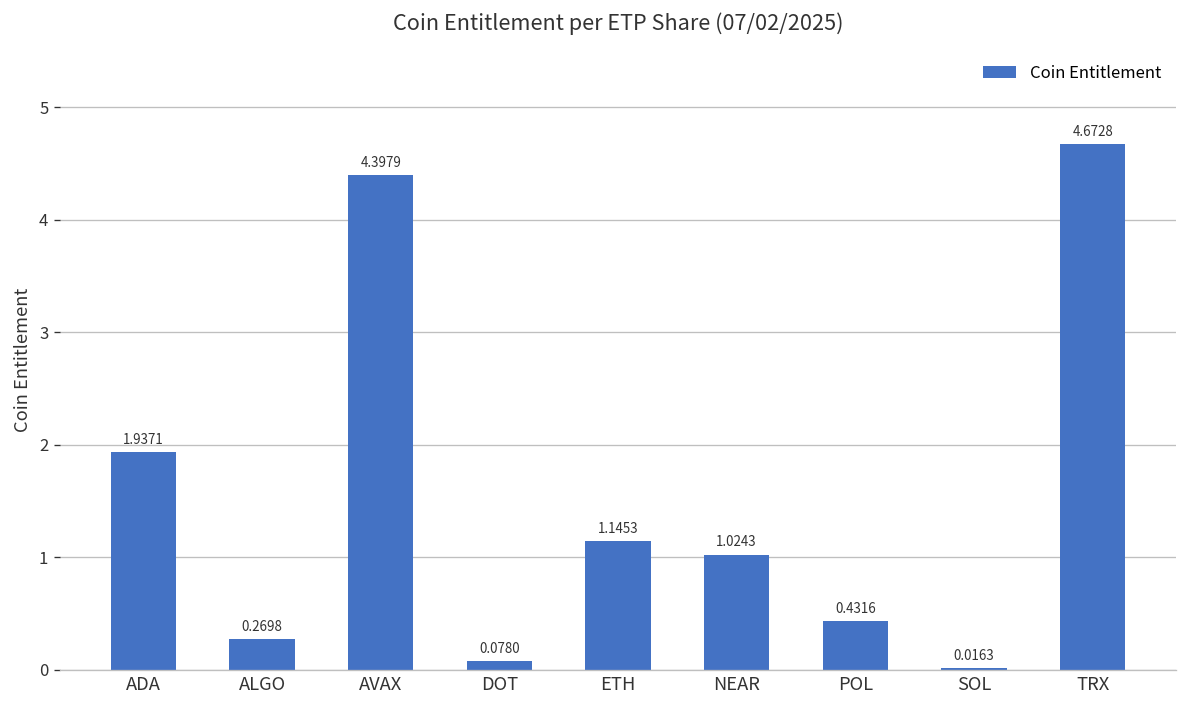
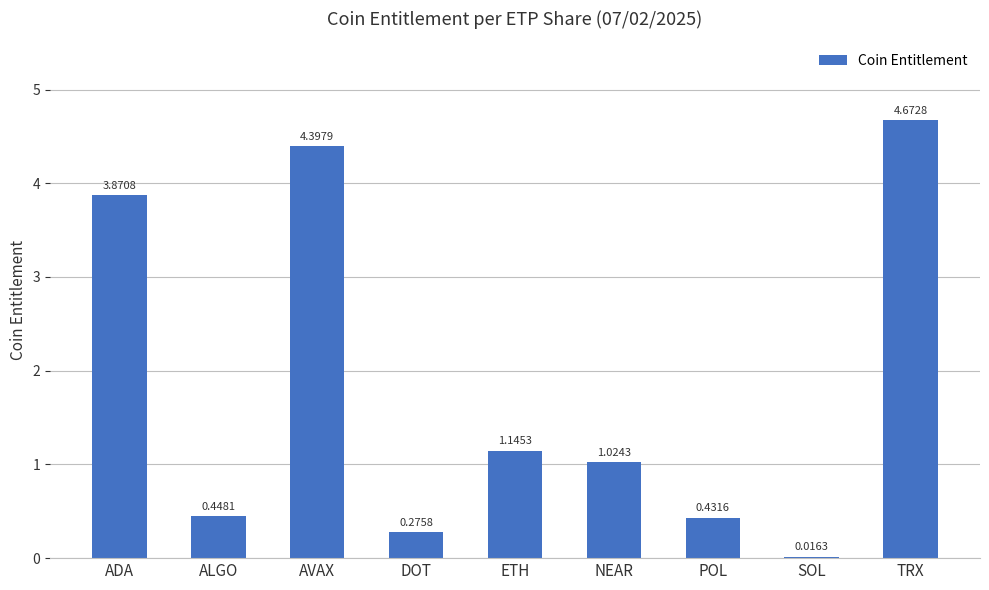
  {
-   "ADA": 1.9371,
-   "ALGO": 0.2698,
+   "ADA": 3.8708,
+   "ALGO": 0.4481,
    "AVAX": 4.3979,
-   "DOT": 0.0780,
+   "DOT": 0.2758,
    "ETH": 1.1453,
    "NEAR": 1.0243,
    "POL": 0.4316,
    "SOL": 0.0163,
    "TRX": 4.6728
  }
